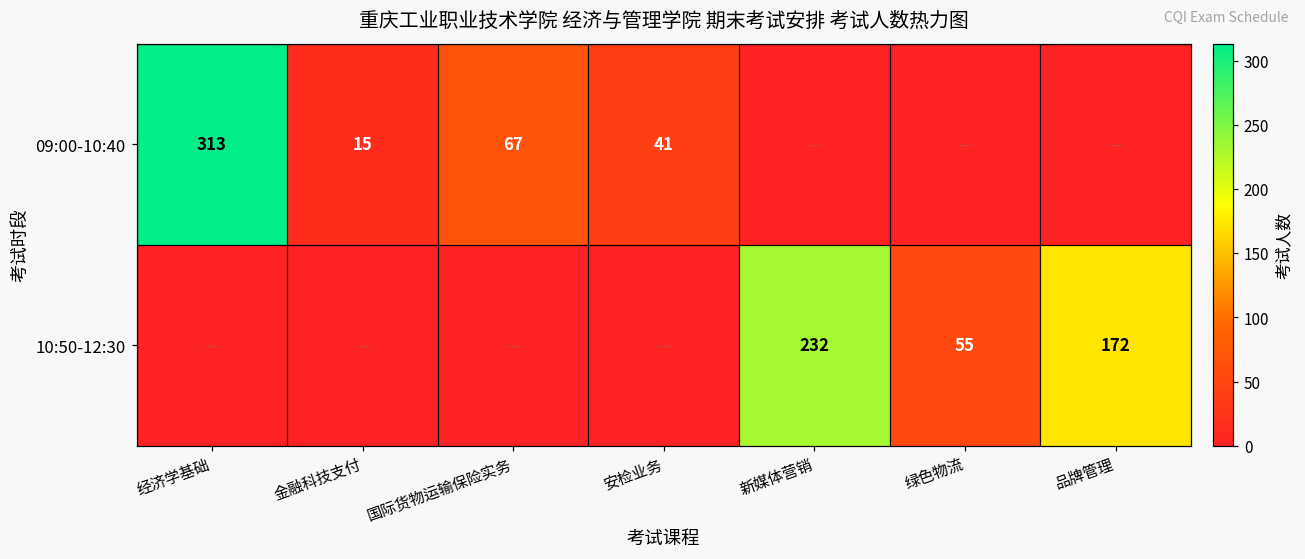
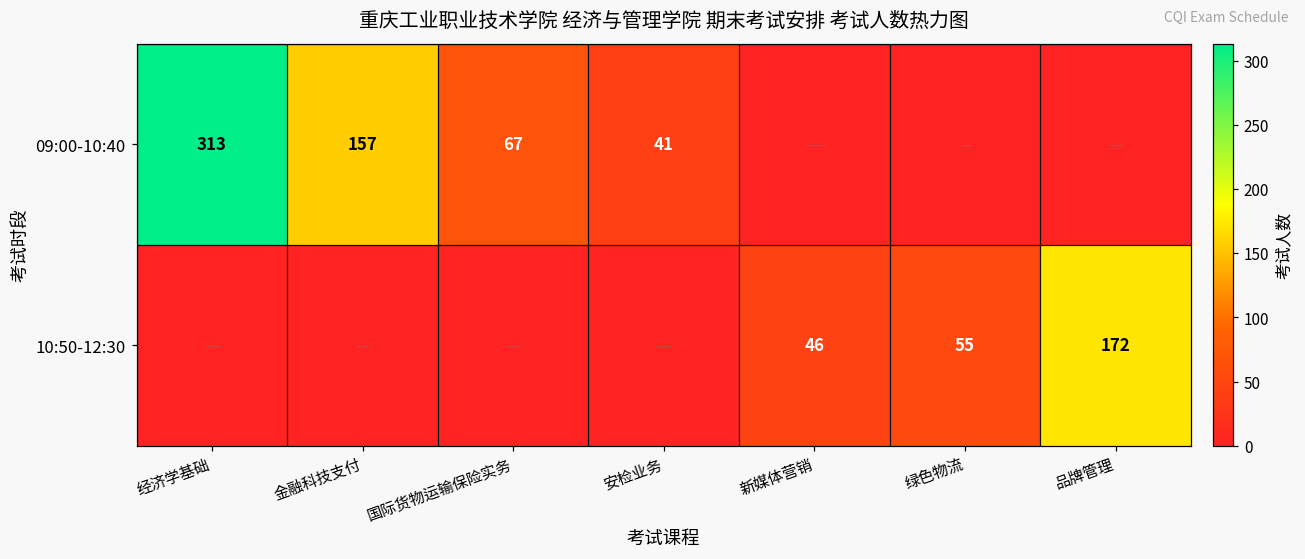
  {
    "09:00-10:40": {
      "经济学基础": 313,
-     "金融科技支付": 15,
+     "金融科技支付": 157,
      "国际货物运输保险实务": 67,
      "安检业务": 41
    },
    "10:50-12:30": {
-     "新媒体营销": 232,
+     "新媒体营销": 46,
      "绿色物流": 55,
      "品牌管理": 172
    }
  }
